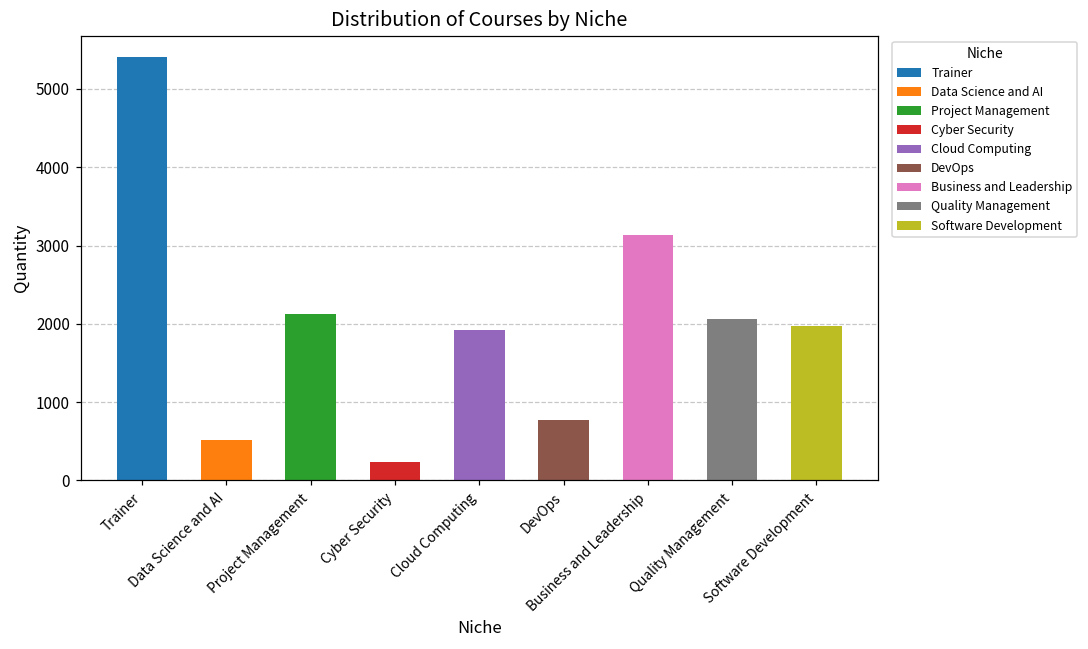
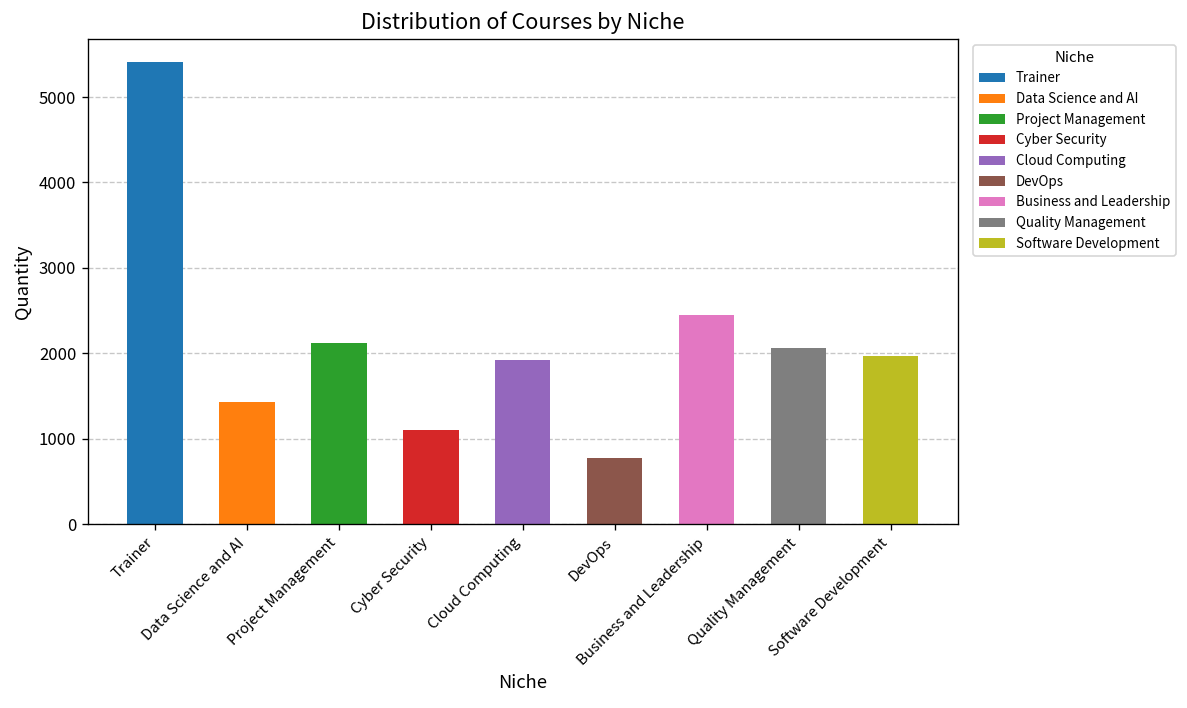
  {
    "Trainer": 5400,
-   "Data Science and AI": 500,
+   "Data Science and AI": 1400,
    "Project Management": 2100,
-   "Cyber Security": 200,
+   "Cyber Security": 1100,
    "Cloud Computing": 1900,
    "DevOps": 800,
-   "Business and Leadership": 3100,
+   "Business and Leadership": 2500,
    "Quality Management": 2100,
    "Software Development": 2000
  }
